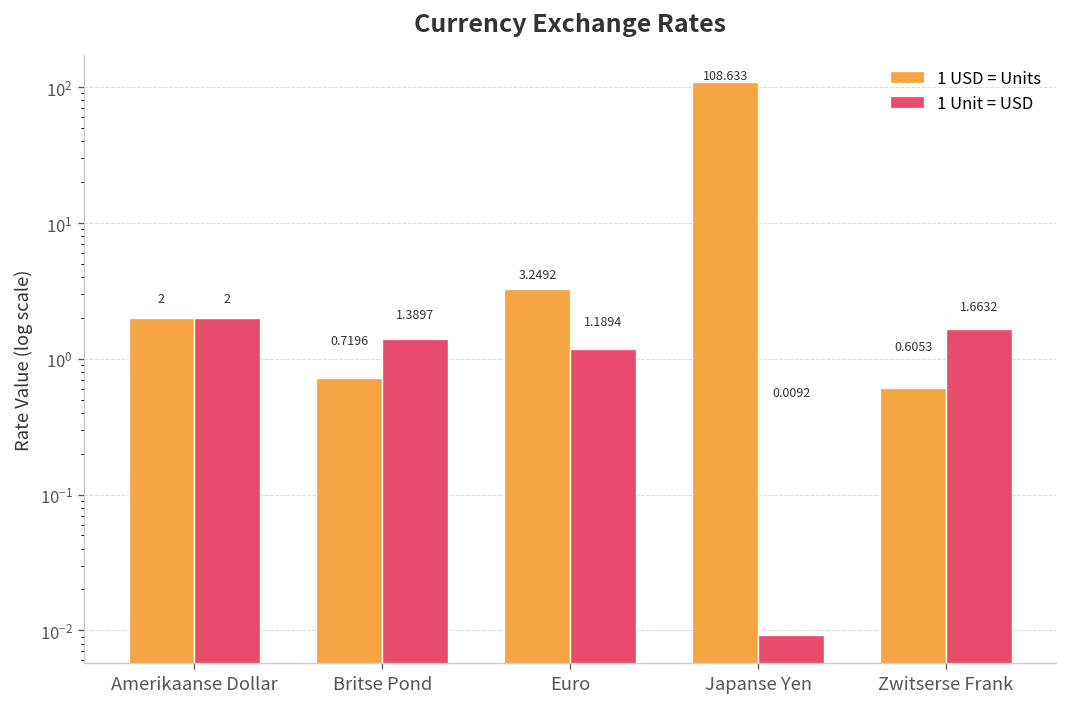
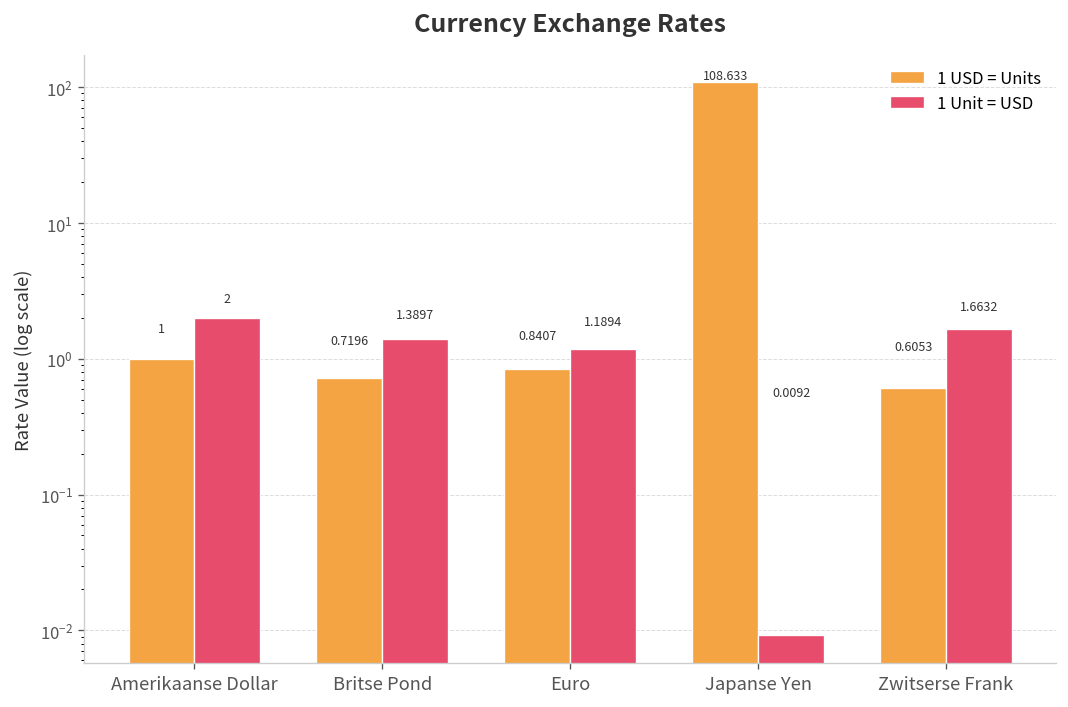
  {
    "1 USD = Units": {
-     "Amerikaanse Dollar": 2,
-     "Euro": 3.2492,
+     "Amerikaanse Dollar": 1,
+     "Euro": 0.8407,
      "Japanse Yen": 108.633
    },
    "1 Unit = USD": {
      "Amerikaanse Dollar": 2,
      "Britse Pond": 1.3897,
      "Euro": 1.1894,
      "Zwitserse Frank": 1.6632
    }
  }
